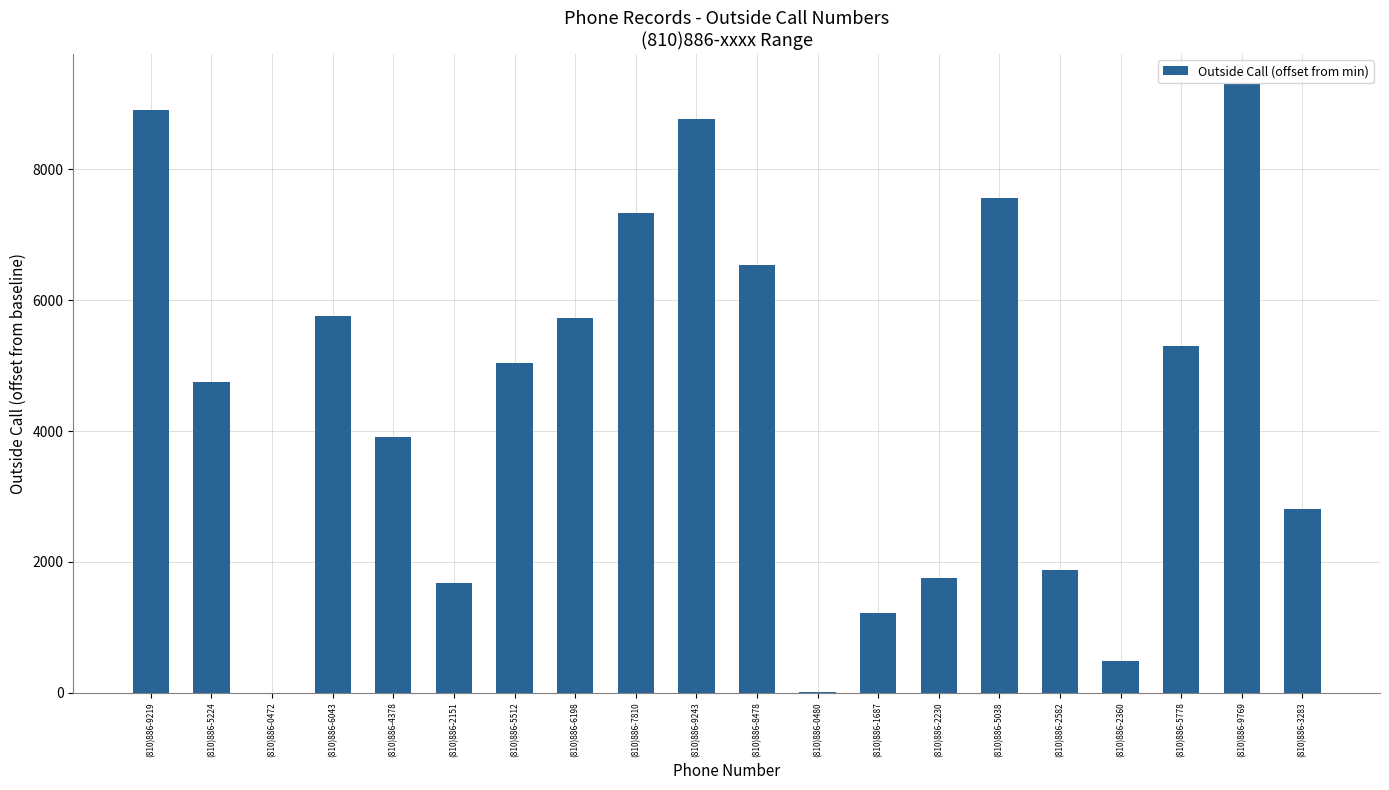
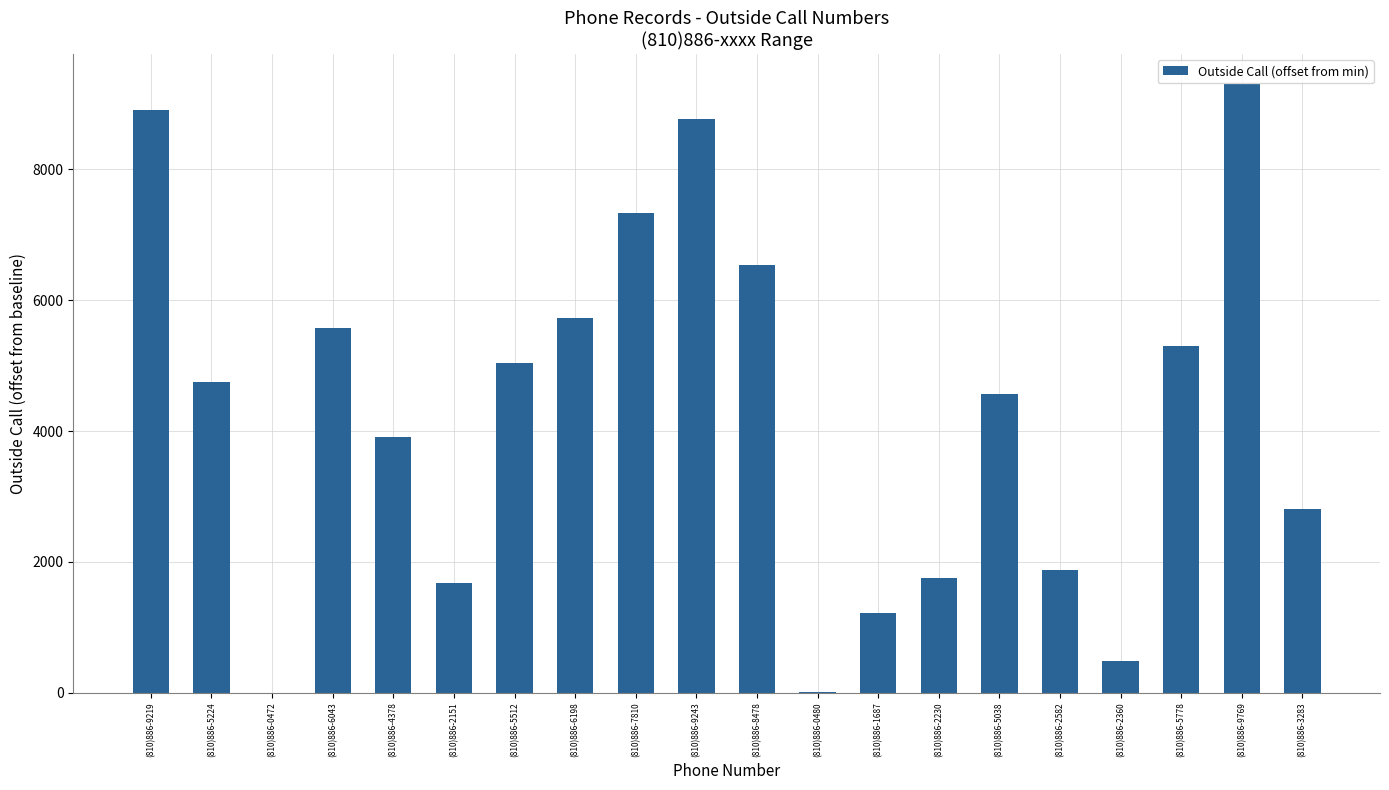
  {
    "(810)886-9219": 8900,
    "(810)886-5224": 4800,
    "(810)886-0472": 0,
-   "(810)886-6043": 5800,
+   "(810)886-6043": 5600,
    "(810)886-4378": 3900,
    "(810)886-2151": 1700,
    "(810)886-5512": 5000,
    "(810)886-6198": 5700,
    "(810)886-7810": 7300,
    "(810)886-9243": 8800,
    "(810)886-8478": 6500,
    "(810)886-1687": 1200,
    "(810)886-2230": 1800,
-   "(810)886-5038": 7600,
+   "(810)886-5038": 4600,
    "(810)886-2582": 1900,
    "(810)886-2360": 500,
    "(810)886-5778": 5300,
    "(810)886-9769": 9300,
    "(810)886-3283": 2800
  }
